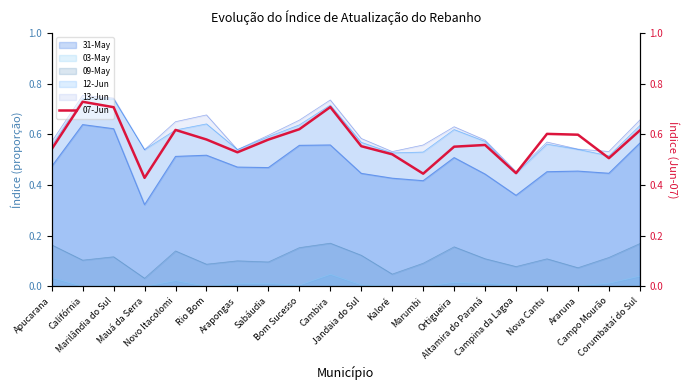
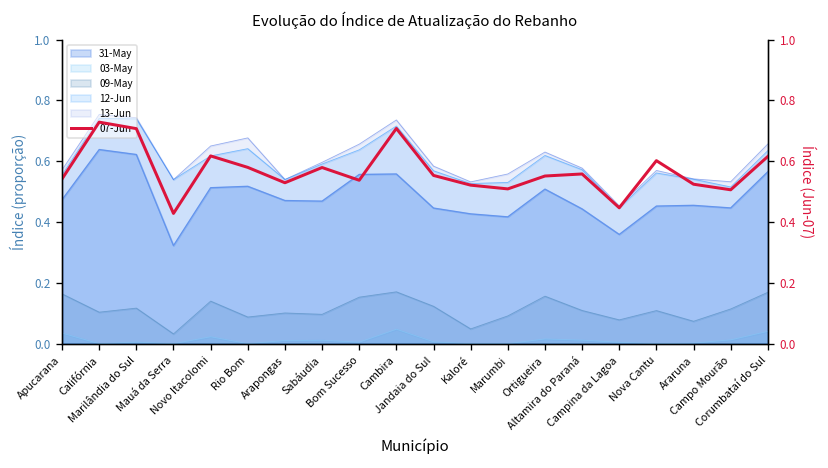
  {
    "07-Jun": {
      "Apucarana": 0.54,
      "Mauá da Serra": 0.43,
      "Novo Itacolomi": 0.62,
      "Rio Bom": 0.58,
      "Arapongas": 0.53,
      "Sabáudia": 0.58,
-     "Bom Sucesso": 0.62,
+     "Bom Sucesso": 0.54,
      "Cambira": 0.71,
      "Jandaia do Sul": 0.55,
      "Kaloré": 0.52,
-     "Marumbi": 0.45,
+     "Marumbi": 0.51,
      "Ortigueira": 0.55,
      "Altamira do Paraná": 0.56,
      "Campina da Lagoa": 0.45,
      "Nova Cantu": 0.60,
-     "Araruna": 0.60,
+     "Araruna": 0.52,
      "Campo Mourão": 0.51,
      "Corumbataí do Sul": 0.62
    }
  }
